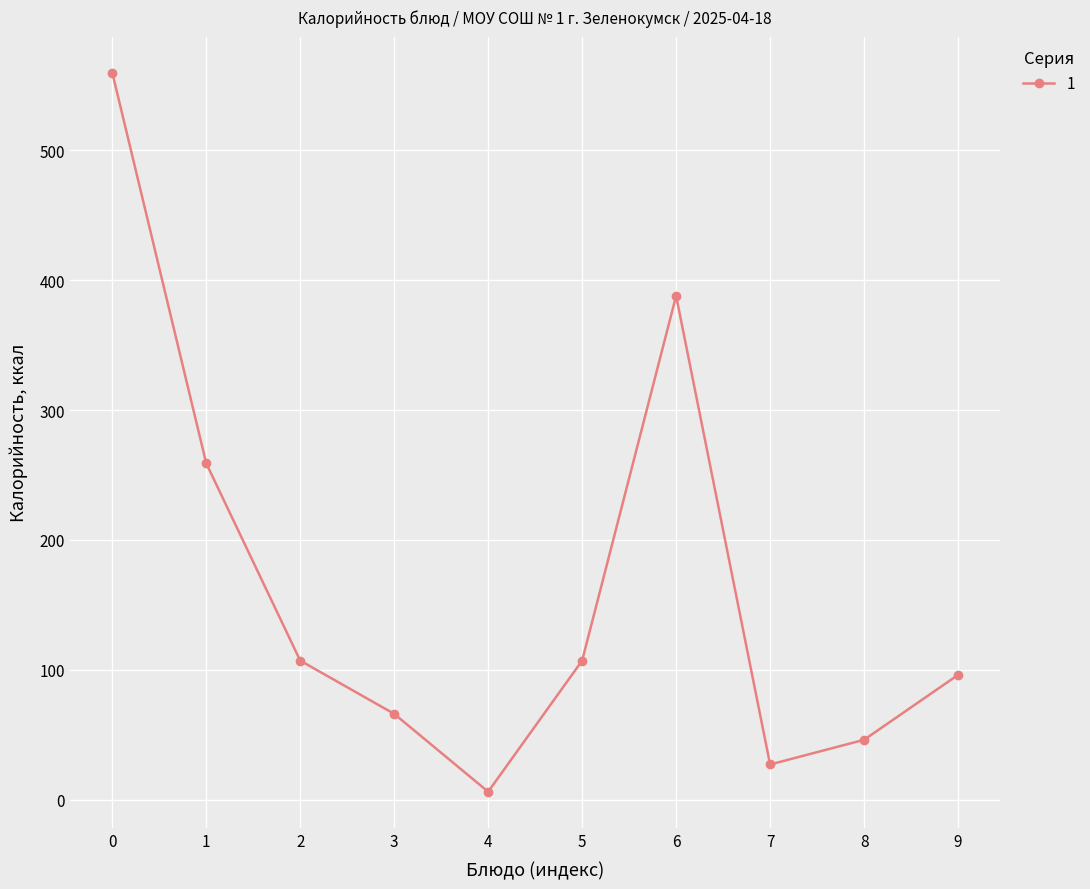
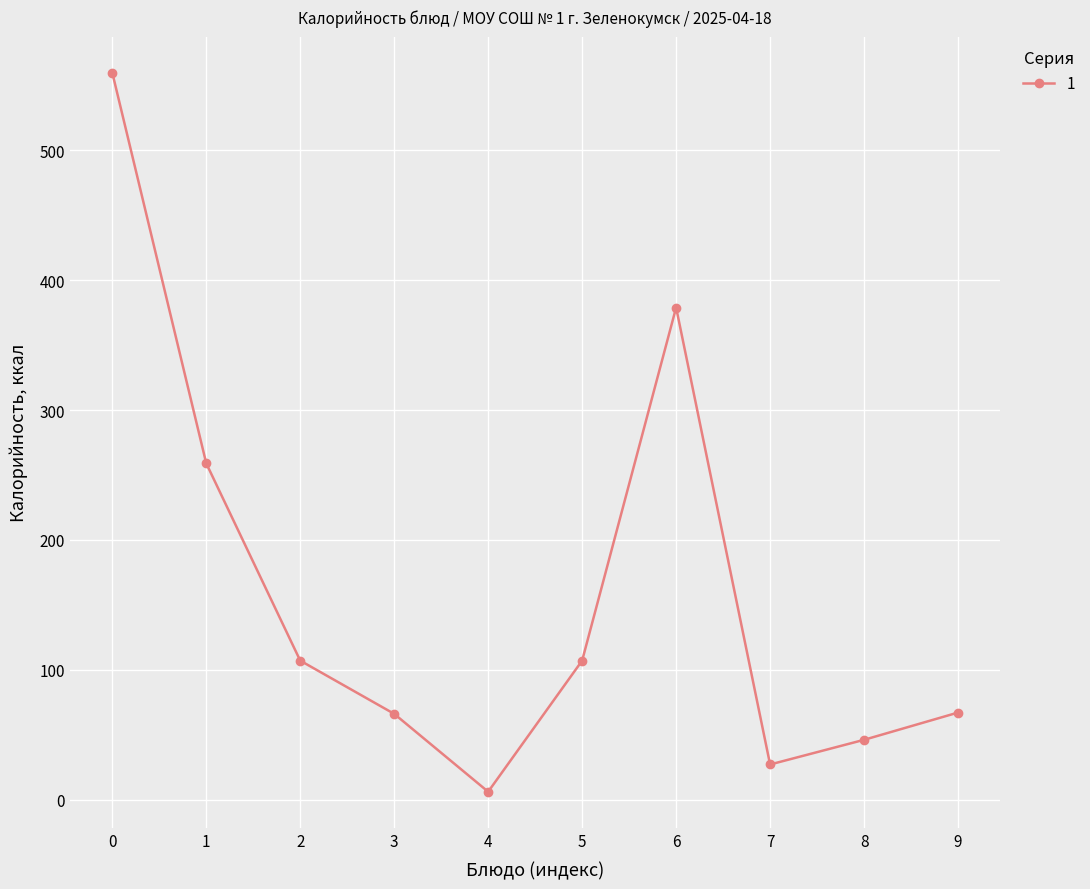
  {
    "0": 560,
    "1": 259,
    "2": 107,
    "3": 66,
    "4": 6,
    "5": 107,
-   "6": 388,
+   "6": 379,
    "7": 27,
    "8": 46,
-   "9": 96
+   "9": 67
  }
